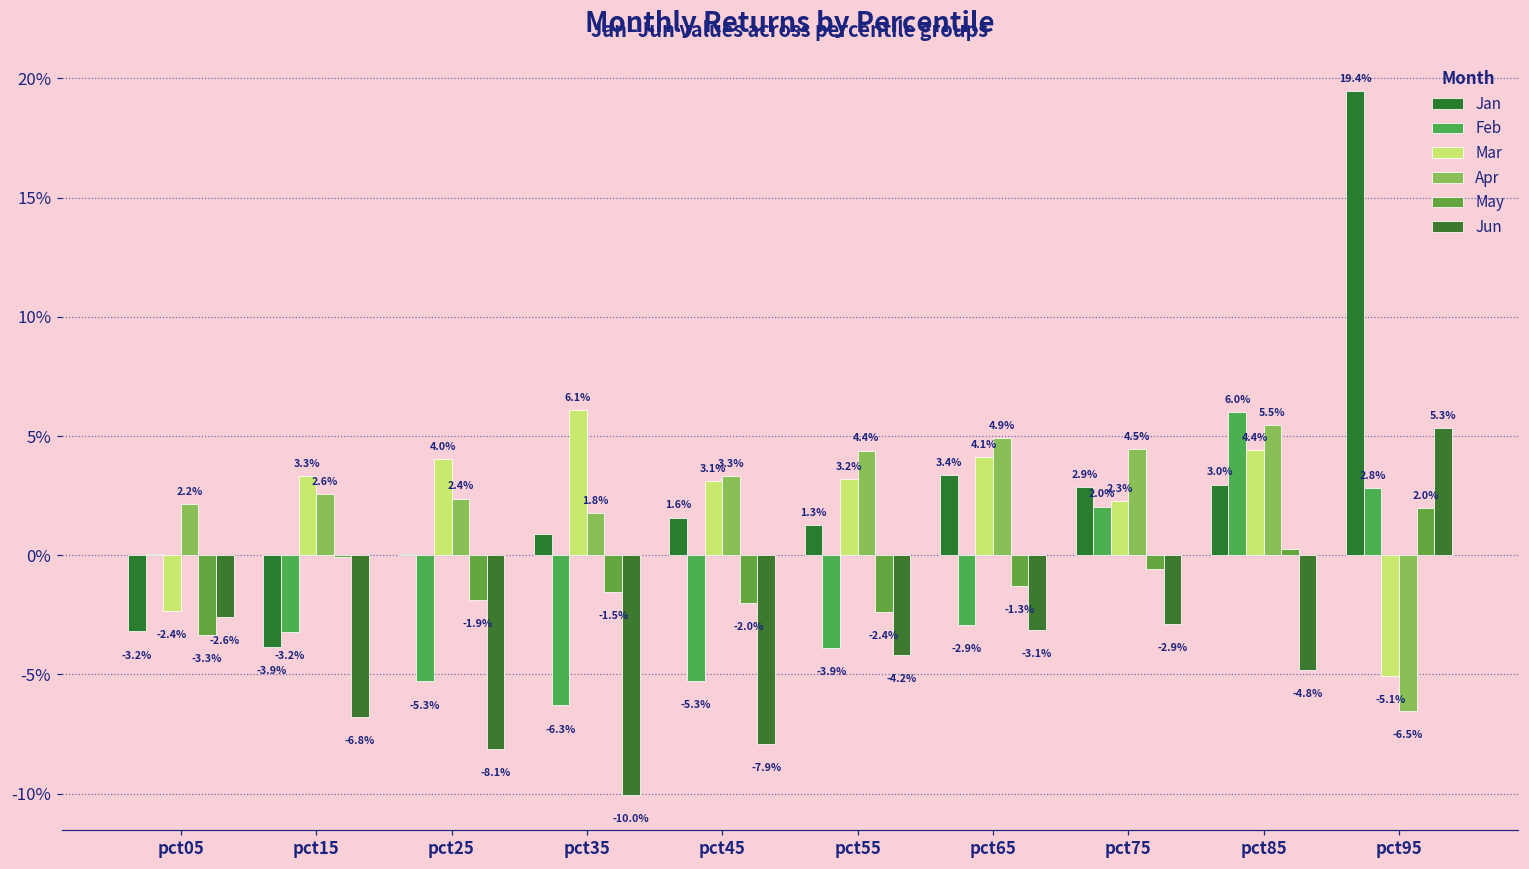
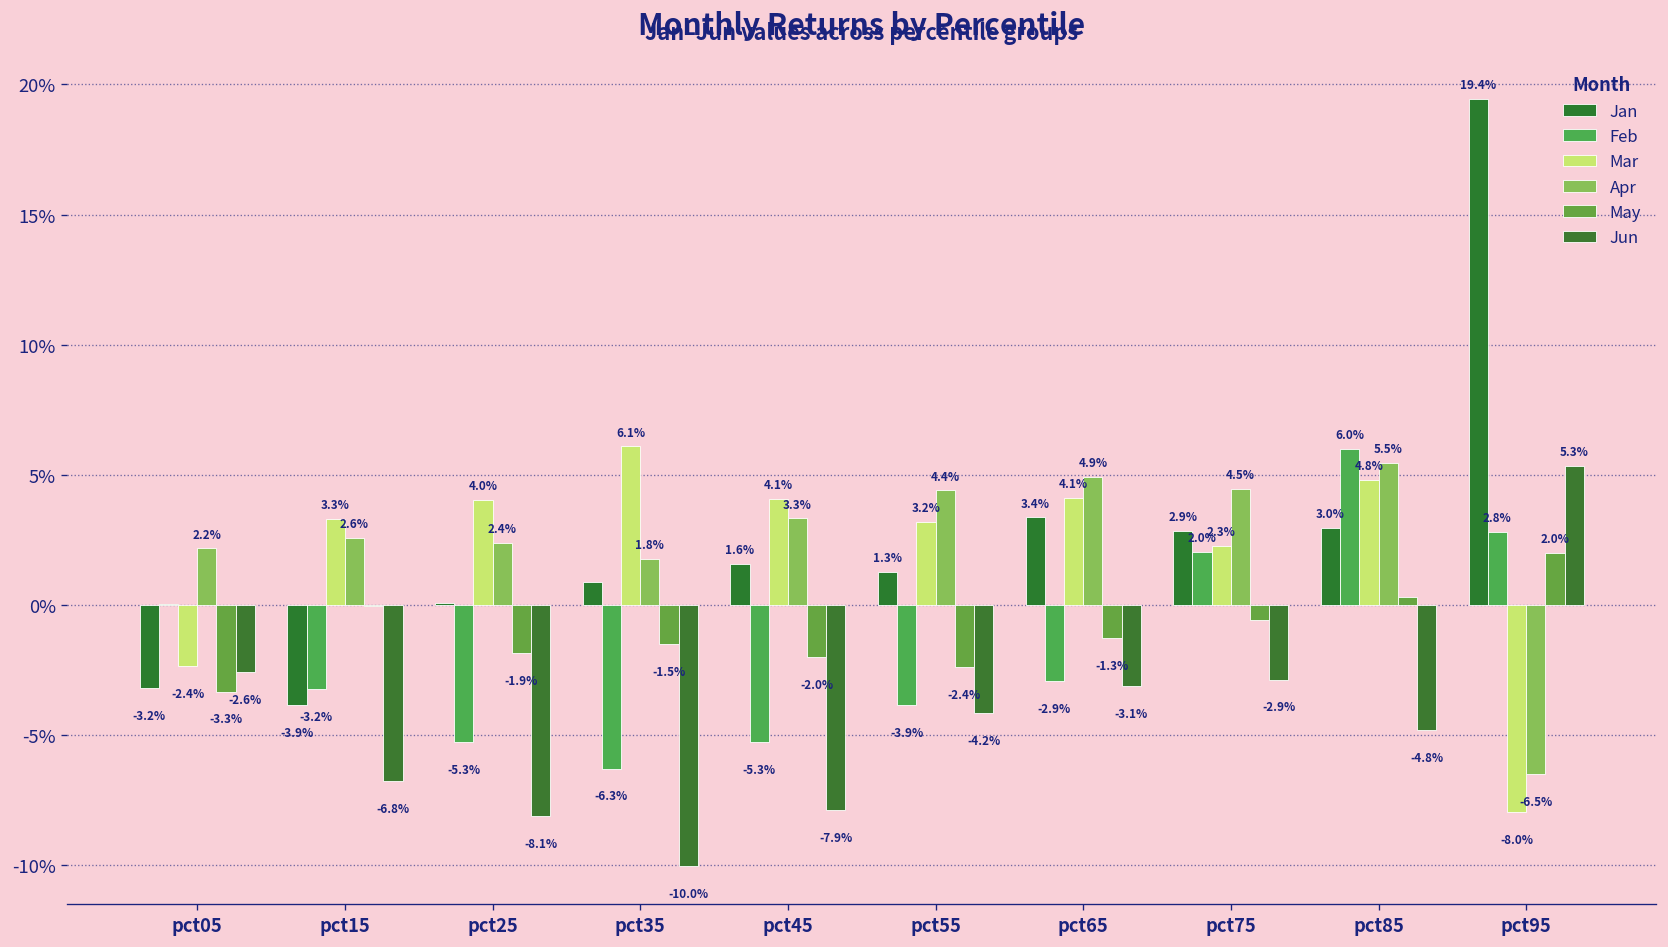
  {
    "Mar": {
      "pct05": "-2.4%",
      "pct15": "3.3%",
      "pct25": "4.0%",
      "pct35": "6.1%",
-     "pct45": "3.1%",
+     "pct45": "4.1%",
      "pct55": "3.2%",
      "pct65": "4.1%",
-     "pct85": "4.4%",
-     "pct95": "-5.1%"
+     "pct85": "4.8%",
+     "pct95": "-8.0%"
    }
  }
